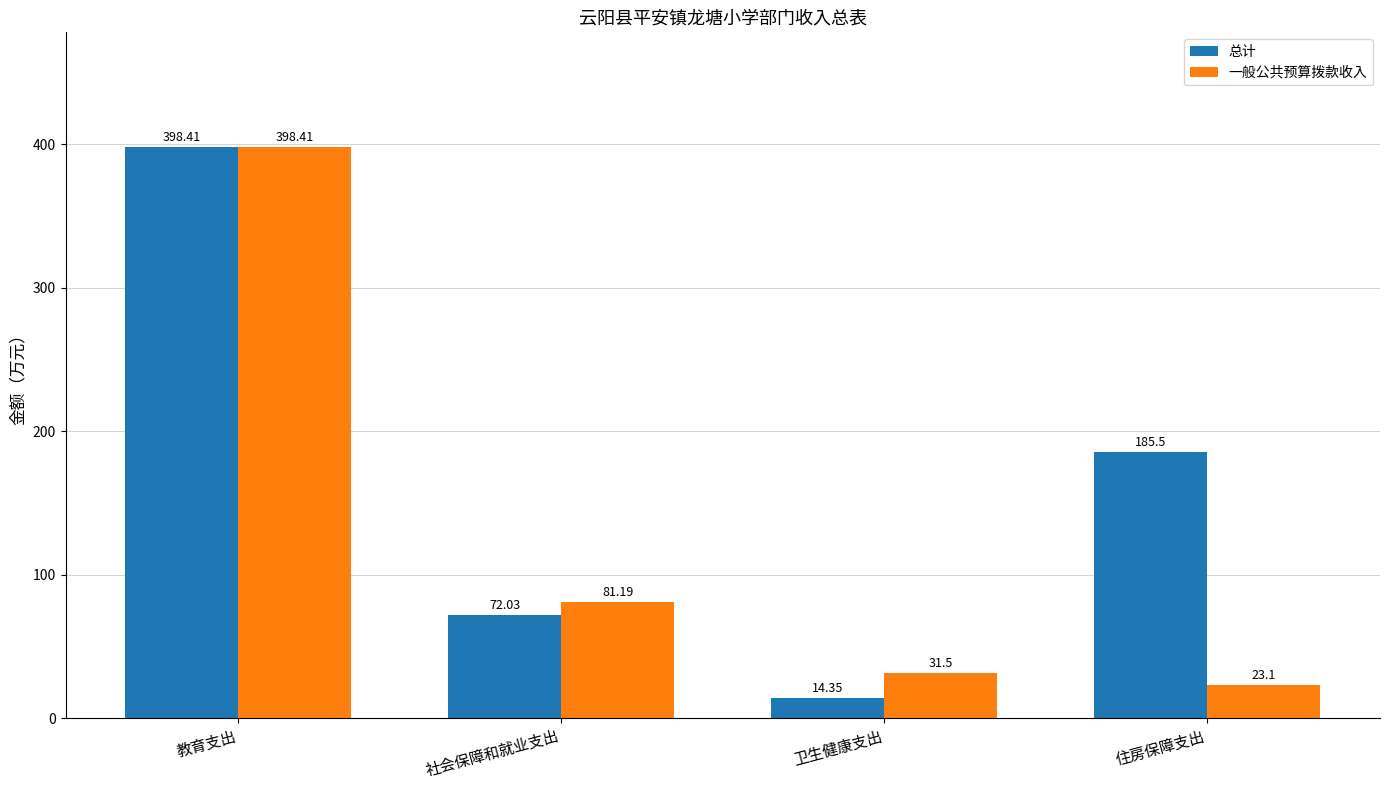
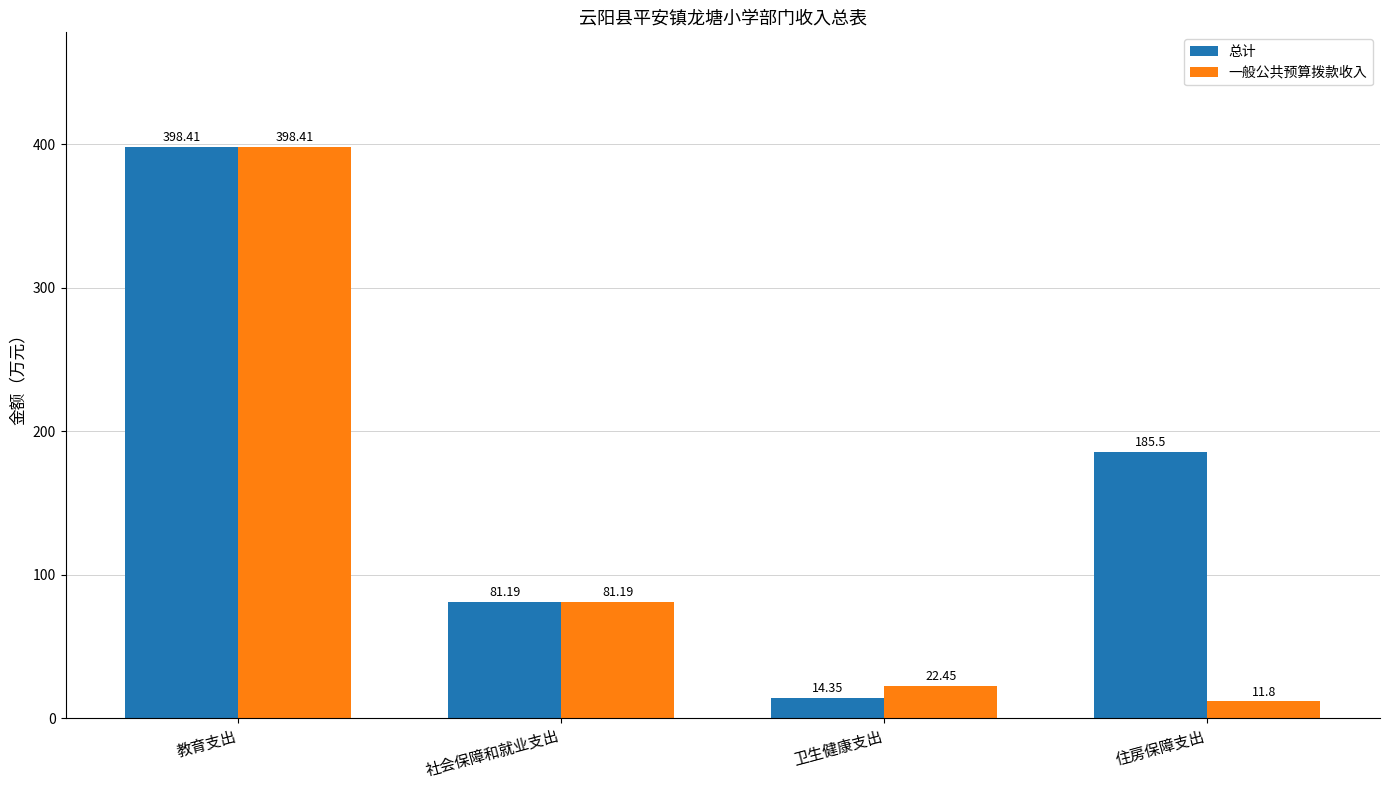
  {
    "总计": {
      "教育支出": 398.41,
-     "社会保障和就业支出": 72.03,
+     "社会保障和就业支出": 81.19,
      "卫生健康支出": 14.35,
      "住房保障支出": 185.5
    },
    "一般公共预算拨款收入": {
      "教育支出": 398.41,
      "社会保障和就业支出": 81.19,
-     "卫生健康支出": 31.5,
-     "住房保障支出": 23.1
+     "卫生健康支出": 22.45,
+     "住房保障支出": 11.8
    }
  }
